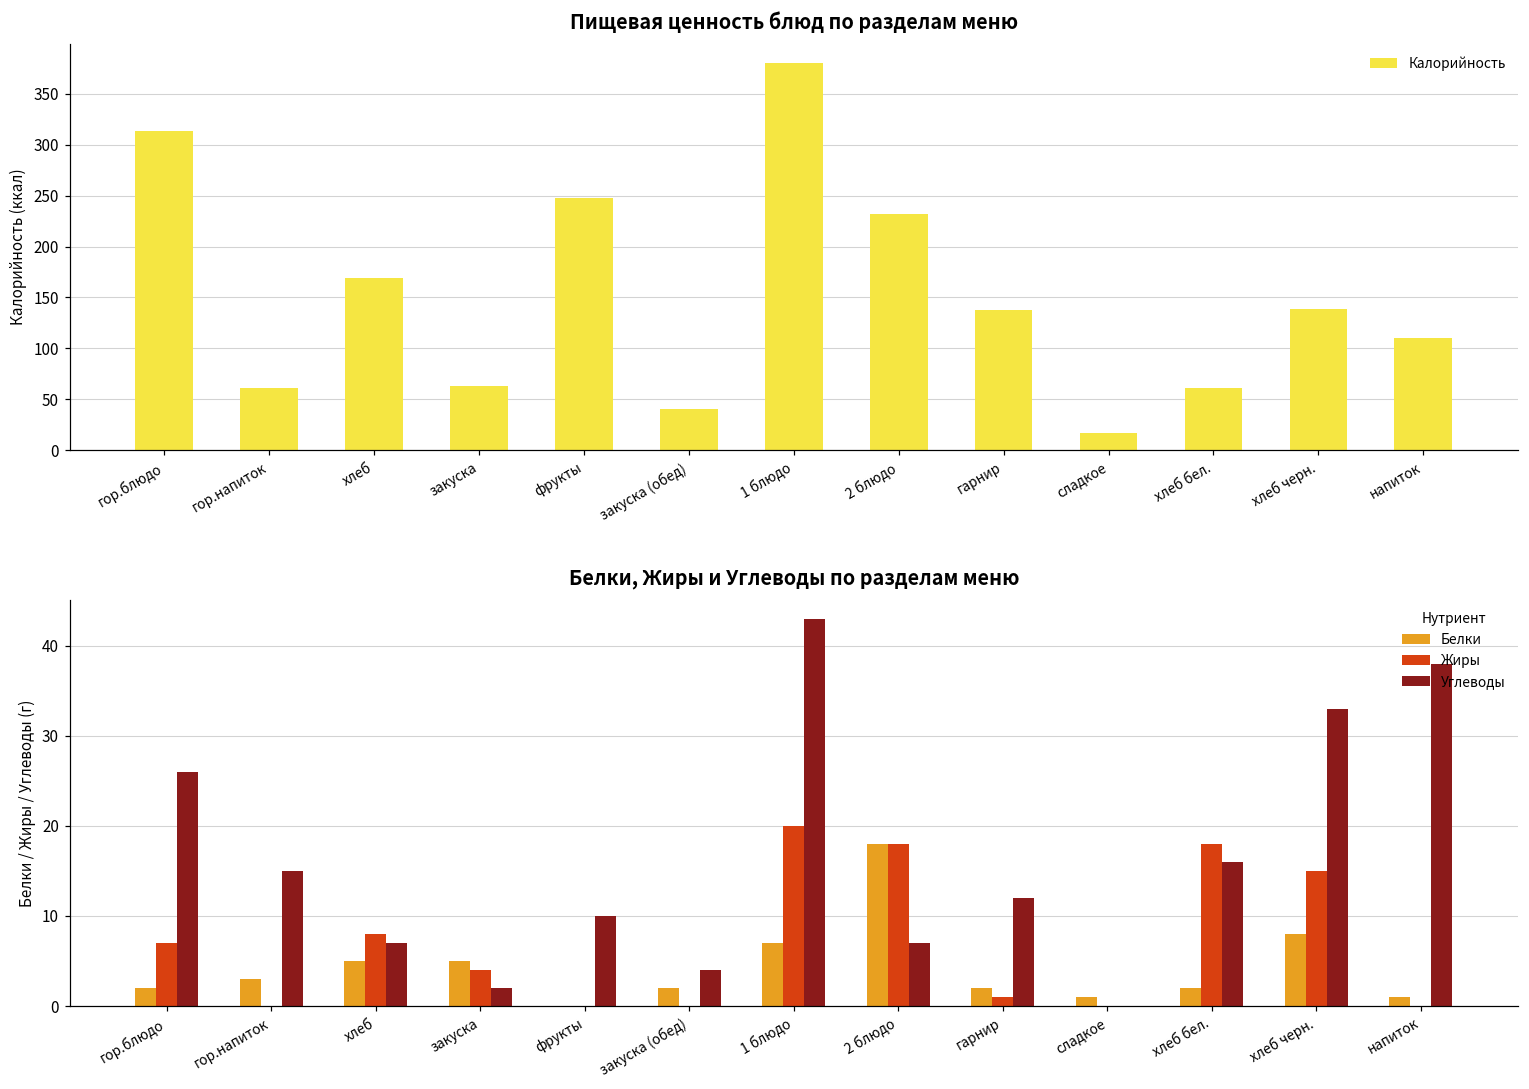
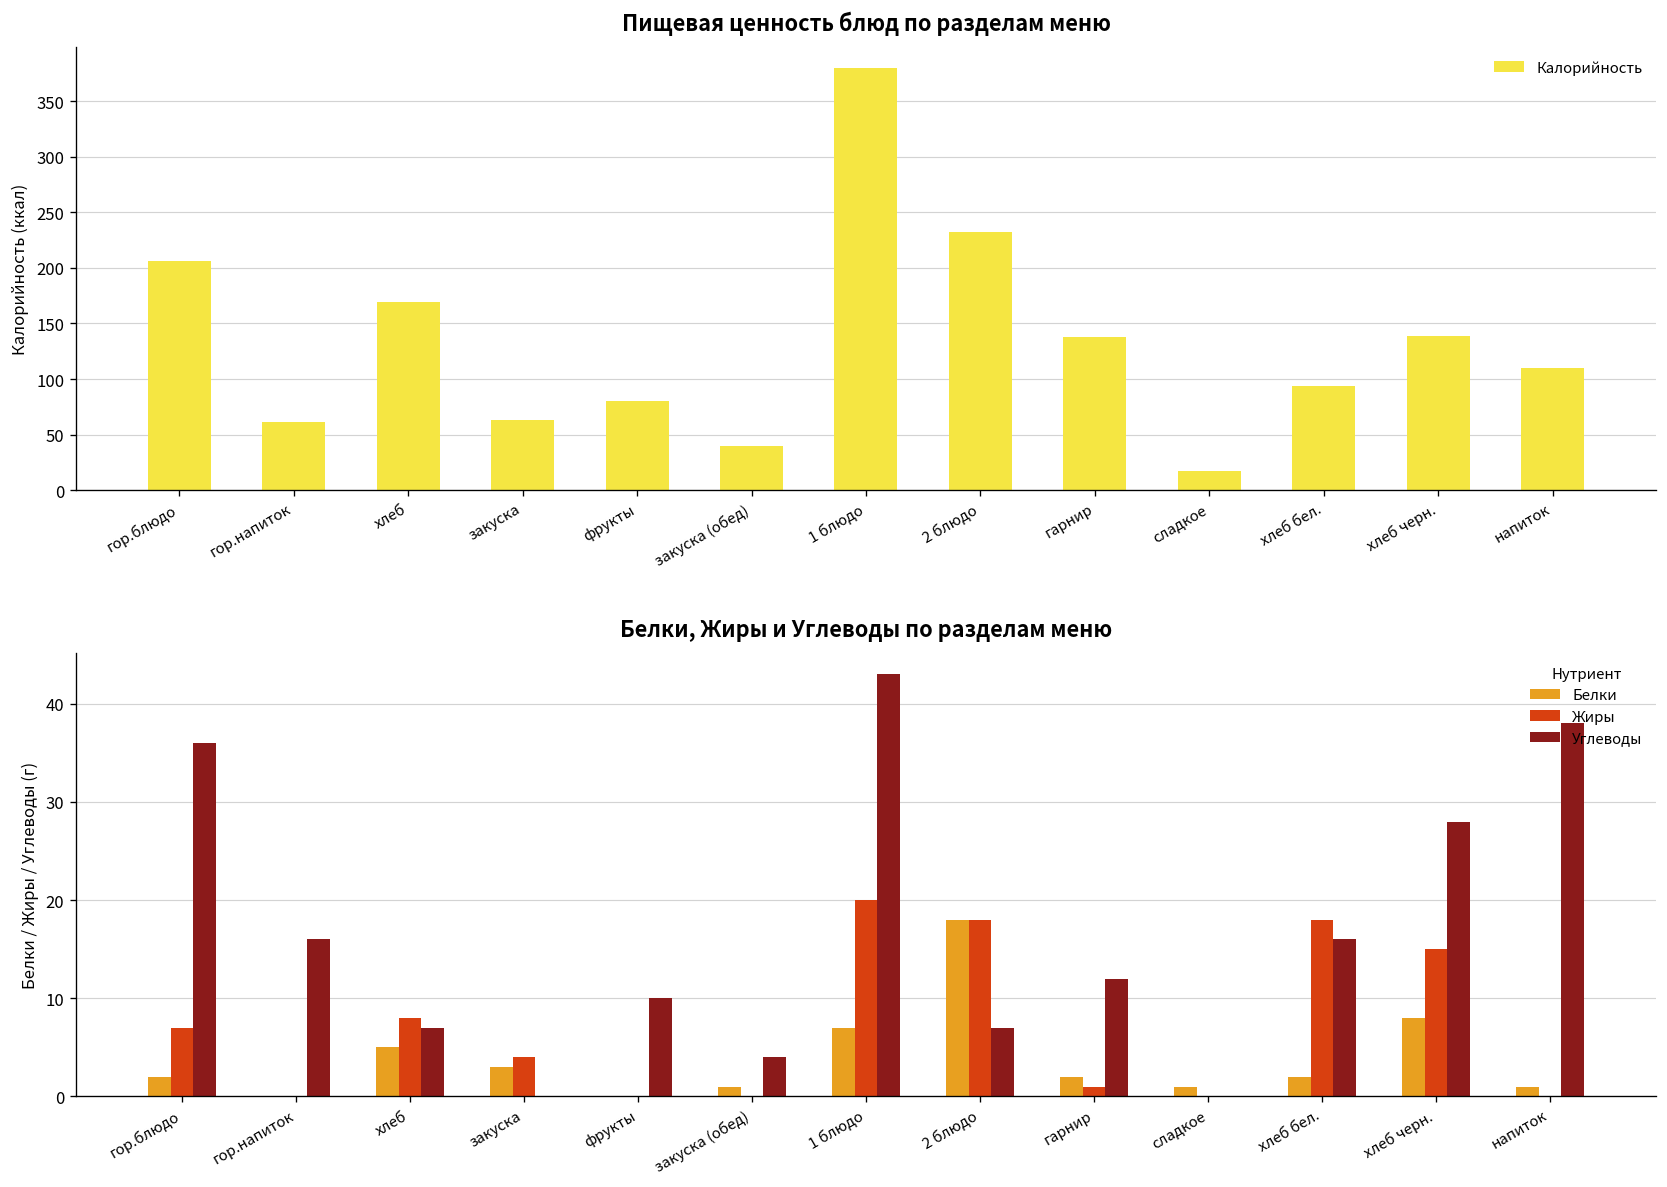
  {
    "Пищевая ценность блюд по разделам меню": {
-     "гор.блюдо": 310,
+     "гор.блюдо": 210,
      "гор.напиток": 60,
      "хлеб": 170,
      "закуска": 60,
-     "фрукты": 250,
+     "фрукты": 80,
      "закуска (обед)": 40,
      "1 блюдо": 380,
      "2 блюдо": 230,
      "гарнир": 140,
      "сладкое": 20,
-     "хлеб бел.": 60,
+     "хлеб бел.": 90,
      "хлеб черн.": 140,
      "напиток": 110
    },
    "Белки, Жиры и Углеводы по разделам меню": {
      "Белки": {
        "гор.блюдо": 2,
-       "гор.напиток": 3,
+       "гор.напиток": 0,
        "хлеб": 5,
-       "закуска": 5,
+       "закуска": 3,
        "фрукты": 0,
-       "закуска (обед)": 2,
+       "закуска (обед)": 1,
        "1 блюдо": 7,
        "2 блюдо": 18,
        "гарнир": 2,
        "сладкое": 1,
        "хлеб бел.": 2,
        "хлеб черн.": 8,
        "напиток": 1
      },
      "Жиры": {
        "гор.блюдо": 7,
        "гор.напиток": 0,
        "хлеб": 8,
        "закуска": 4,
        "фрукты": 0,
        "закуска (обед)": 0,
        "1 блюдо": 20,
        "2 блюдо": 18,
        "гарнир": 1,
        "сладкое": 0,
        "хлеб бел.": 18,
        "хлеб черн.": 15,
        "напиток": 0
      },
      "Углеводы": {
-       "гор.блюдо": 26,
-       "гор.напиток": 15,
+       "гор.блюдо": 36,
+       "гор.напиток": 16,
        "хлеб": 7,
-       "закуска": 2,
+       "закуска": 0,
        "фрукты": 10,
        "закуска (обед)": 4,
        "1 блюдо": 43,
        "2 блюдо": 7,
        "гарнир": 12,
        "сладкое": 0,
        "хлеб бел.": 16,
-       "хлеб черн.": 33,
+       "хлеб черн.": 28,
        "напиток": 38
      }
    }
  }
